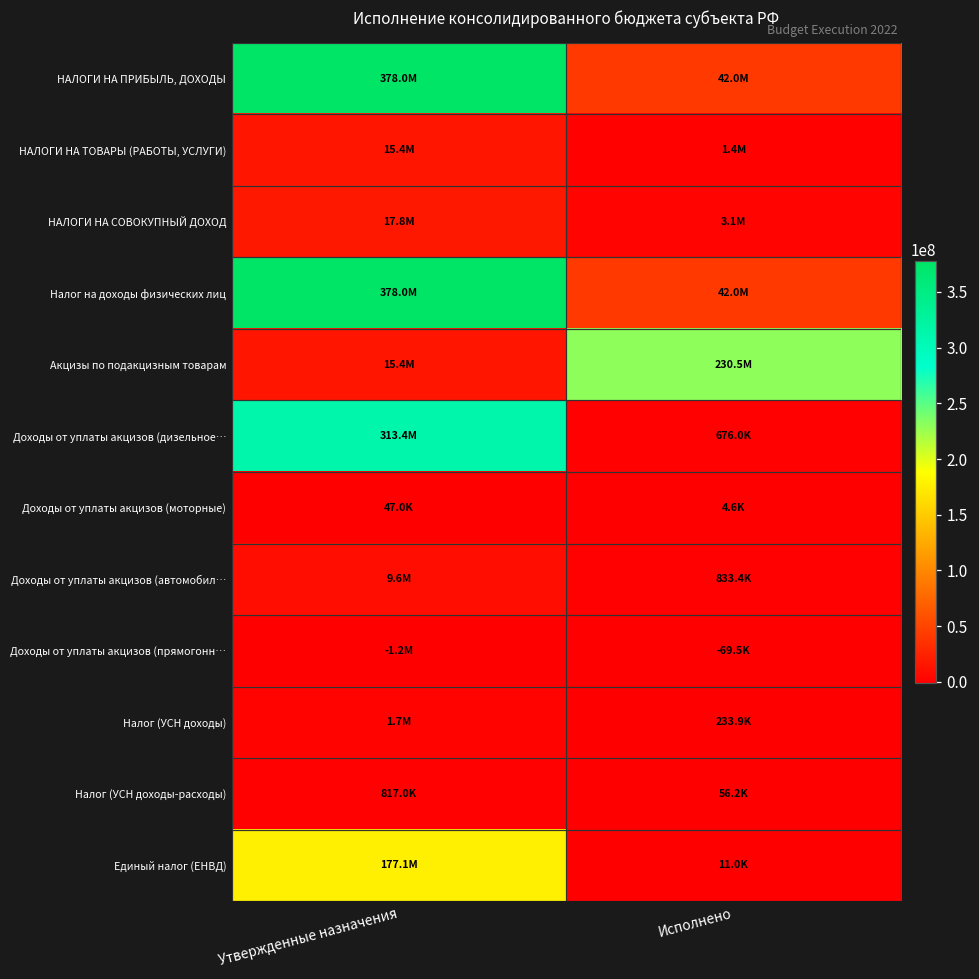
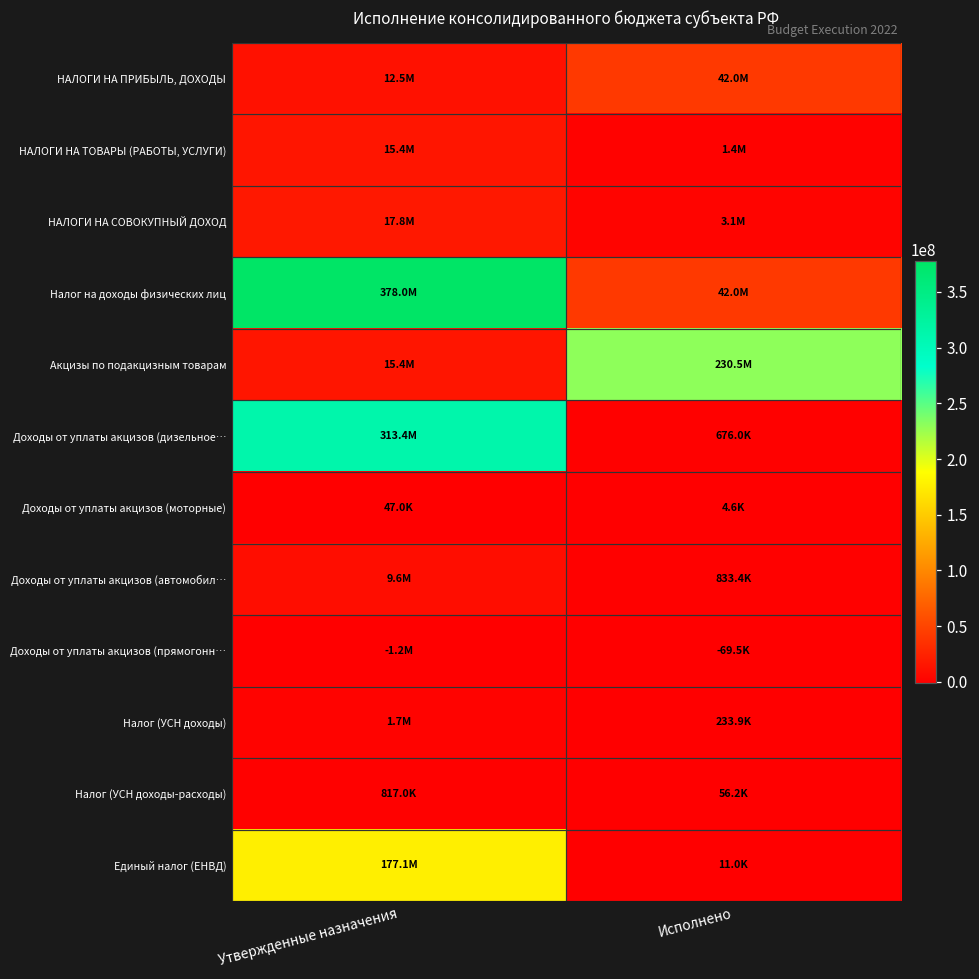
  {
    "НАЛОГИ НА ПРИБЫЛЬ, ДОХОДЫ": {
-     "Утвержденные назначения": "378.0M",
+     "Утвержденные назначения": "12.5M",
      "Исполнено": "42.0M"
    },
    "НАЛОГИ НА ТОВАРЫ (РАБОТЫ, УСЛУГИ)": {
      "Утвержденные назначения": "15.4M",
      "Исполнено": "1.4M"
    },
    "НАЛОГИ НА СОВОКУПНЫЙ ДОХОД": {
      "Утвержденные назначения": "17.8M",
      "Исполнено": "3.1M"
    },
    "Налог на доходы физических лиц": {
      "Утвержденные назначения": "378.0M",
      "Исполнено": "42.0M"
    },
    "Акцизы по подакцизным товарам": {
      "Утвержденные назначения": "15.4M",
      "Исполнено": "230.5M"
    },
    "Доходы от уплаты акцизов (дизельное…": {
      "Утвержденные назначения": "313.4M",
      "Исполнено": "676.0K"
    },
    "Доходы от уплаты акцизов (моторные)": {
      "Утвержденные назначения": "47.0K",
      "Исполнено": "4.6K"
    },
    "Доходы от уплаты акцизов (автомобил…": {
      "Утвержденные назначения": "9.6M",
      "Исполнено": "833.4K"
    },
    "Доходы от уплаты акцизов (прямогонн…": {
      "Утвержденные назначения": "-1.2M",
      "Исполнено": "-69.5K"
    },
    "Налог (УСН доходы)": {
      "Утвержденные назначения": "1.7M",
      "Исполнено": "233.9K"
    },
    "Налог (УСН доходы-расходы)": {
      "Утвержденные назначения": "817.0K",
      "Исполнено": "56.2K"
    },
    "Единый налог (ЕНВД)": {
      "Утвержденные назначения": "177.1M",
      "Исполнено": "11.0K"
    }
  }
